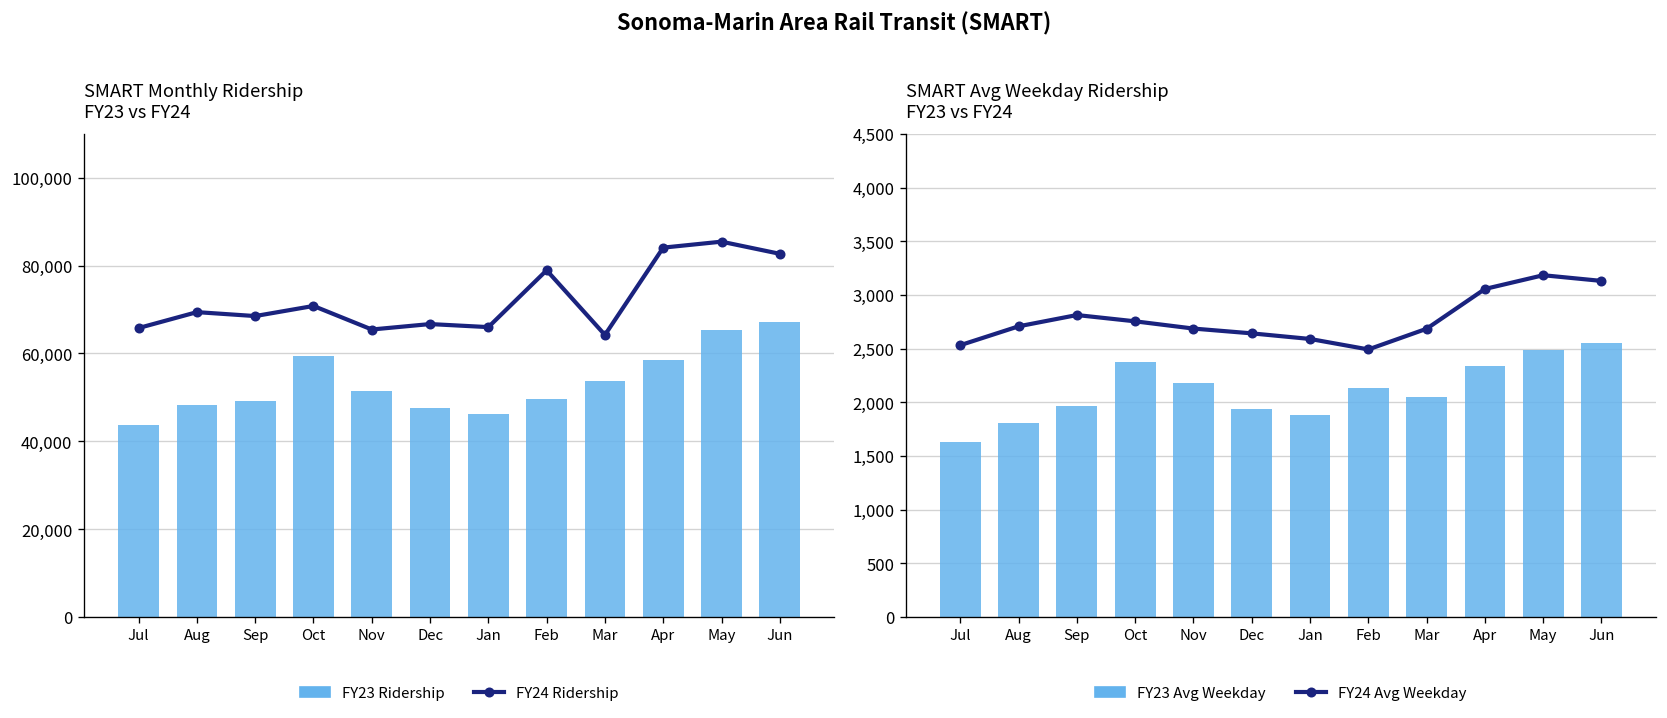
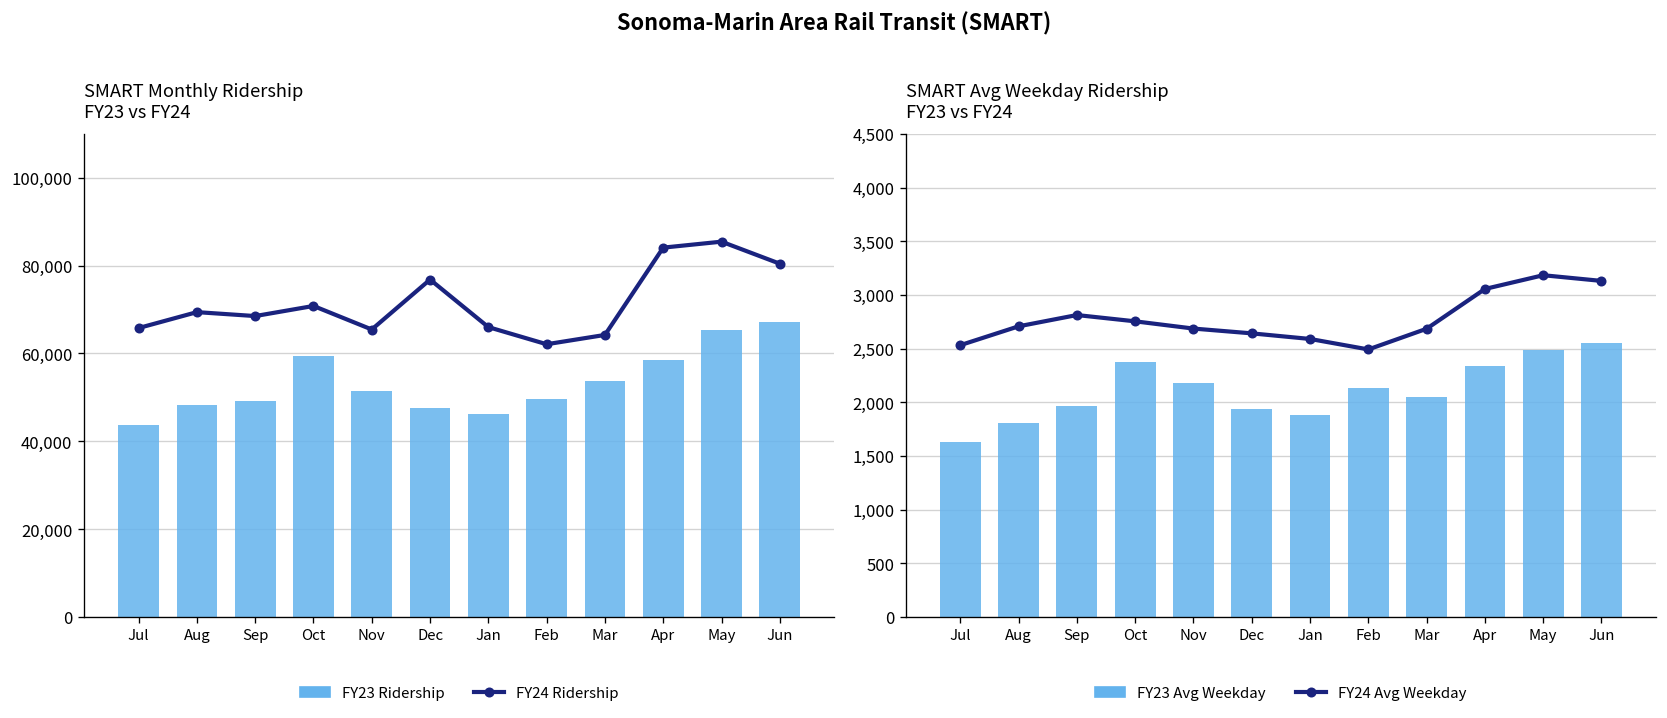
  {
    "SMART Monthly Ridership FY23 vs FY24": {
      "FY24 Ridership": {
        "Jul": "66,000",
        "Aug": "69,000",
        "Sep": "69,000",
        "Oct": "71,000",
        "Nov": "65,000",
-       "Dec": "67,000",
+       "Dec": "77,000",
        "Jan": "66,000",
-       "Feb": "79,000",
+       "Feb": "62,000",
        "Mar": "64,000",
        "Apr": "84,000",
        "May": "85,000",
-       "Jun": "83,000"
+       "Jun": "80,000"
      }
    }
  }
